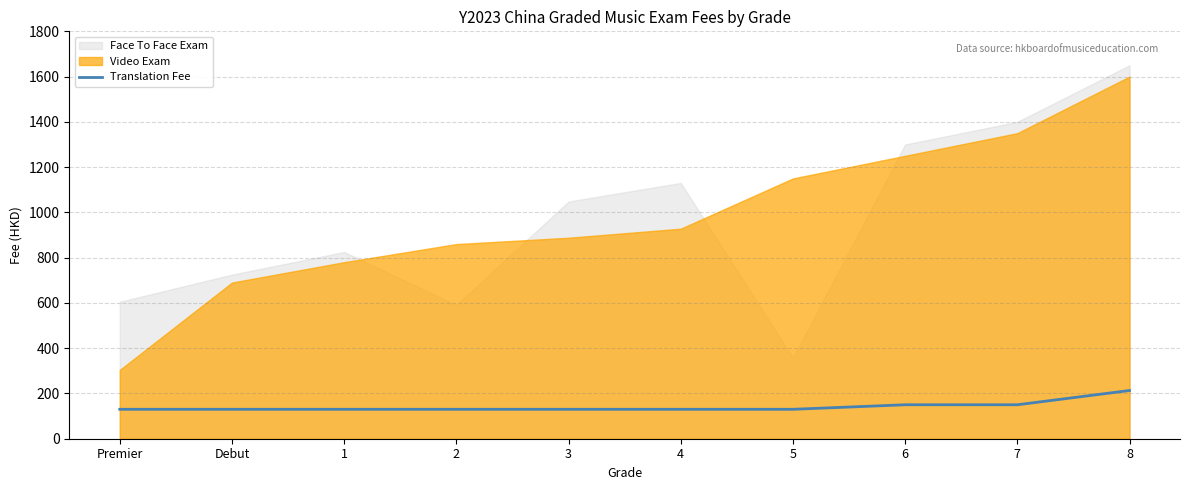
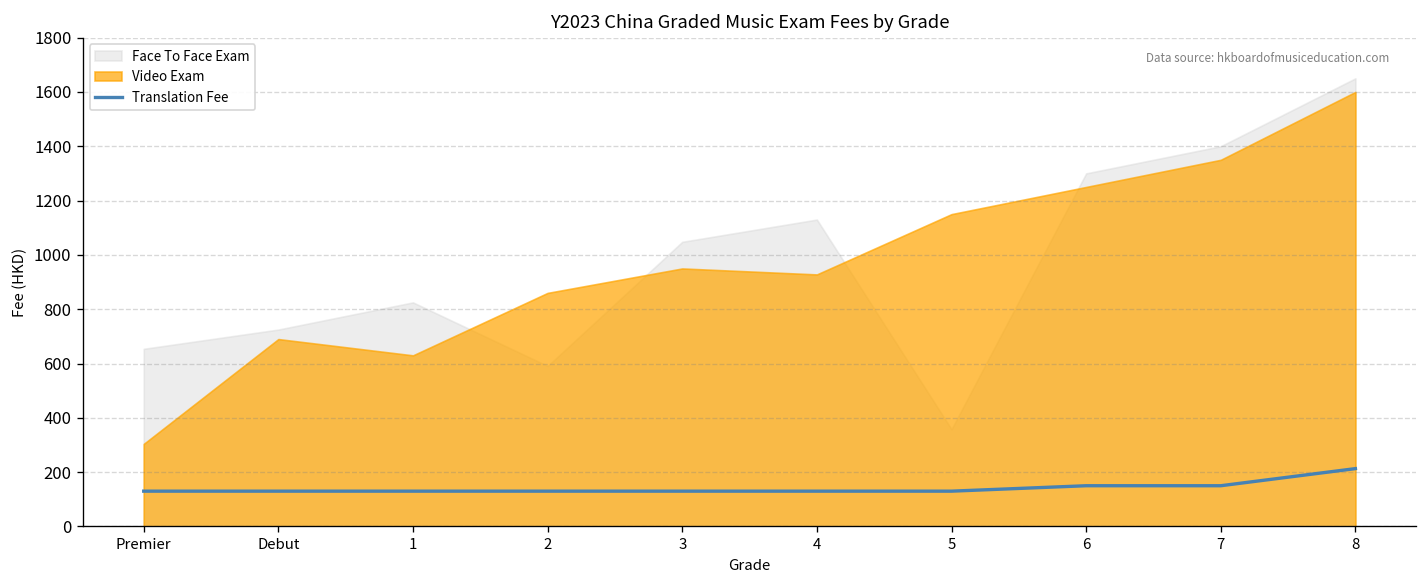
  {
    "Face To Face Exam": {
-     "Premier": 610,
+     "Premier": 650,
      "Debut": 730,
      "1": 830,
      "2": 590,
      "3": 1050,
      "4": 1130,
      "5": 360,
      "6": 1300,
      "7": 1400,
      "8": 1650
    },
    "Translation Fee": {
      "Premier": 130,
      "Debut": 130,
      "1": 130,
      "2": 130,
      "3": 130,
      "4": 130,
      "5": 130,
      "6": 150,
      "7": 150,
      "8": 210
    },
    "Video Exam": {
      "Premier": 300,
      "Debut": 690,
-     "1": 780,
+     "1": 630,
      "2": 860,
-     "3": 890,
+     "3": 950,
      "4": 930,
      "5": 1150,
      "6": 1250,
      "7": 1350,
      "8": 1600
    }
  }
